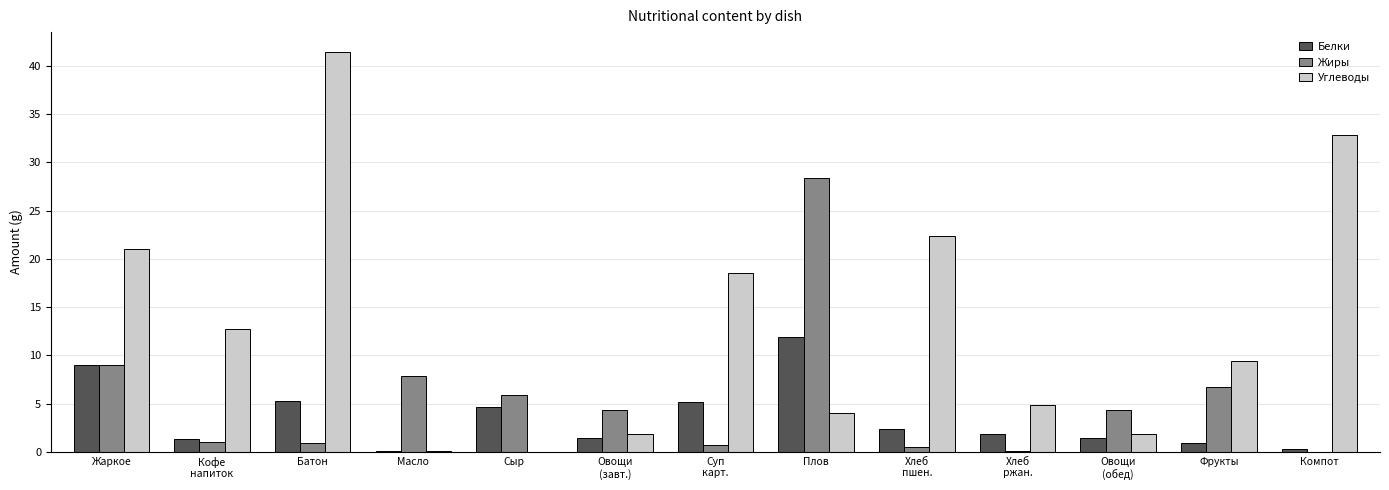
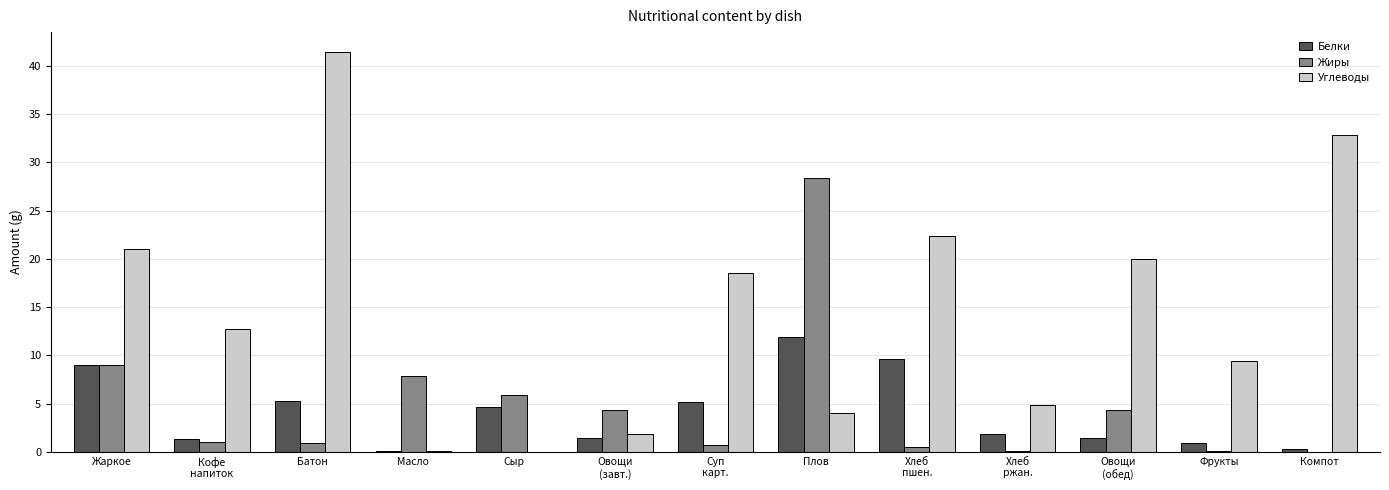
  {
    "Белки": {
      "Жаркое": 9,
      "Кофе напиток": 1,
      "Батон": 5,
      "Сыр": 5,
      "Овощи (завт.)": 1,
      "Суп карт.": 5,
      "Плов": 12,
-     "Хлеб пшен.": 2,
+     "Хлеб пшен.": 10,
      "Хлеб ржан.": 2,
      "Овощи (обед)": 1,
      "Фрукты": 1,
      "Компот": 0
    },
    "Жиры": {
      "Жаркое": 9,
      "Кофе напиток": 1,
      "Батон": 1,
      "Масло": 8,
      "Сыр": 6,
      "Овощи (завт.)": 4,
      "Суп карт.": 1,
      "Плов": 28,
      "Хлеб пшен.": 1,
      "Овощи (обед)": 4,
-     "Фрукты": 7,
+     "Фрукты": 0,
      "Компот": 0
    },
    "Углеводы": {
      "Жаркое": 21,
      "Кофе напиток": 13,
      "Батон": 41,
      "Сыр": 0,
      "Овощи (завт.)": 2,
      "Суп карт.": 19,
      "Плов": 4,
      "Хлеб пшен.": 22,
      "Хлеб ржан.": 5,
-     "Овощи (обед)": 2,
+     "Овощи (обед)": 20,
      "Фрукты": 9,
      "Компот": 33
    }
  }
